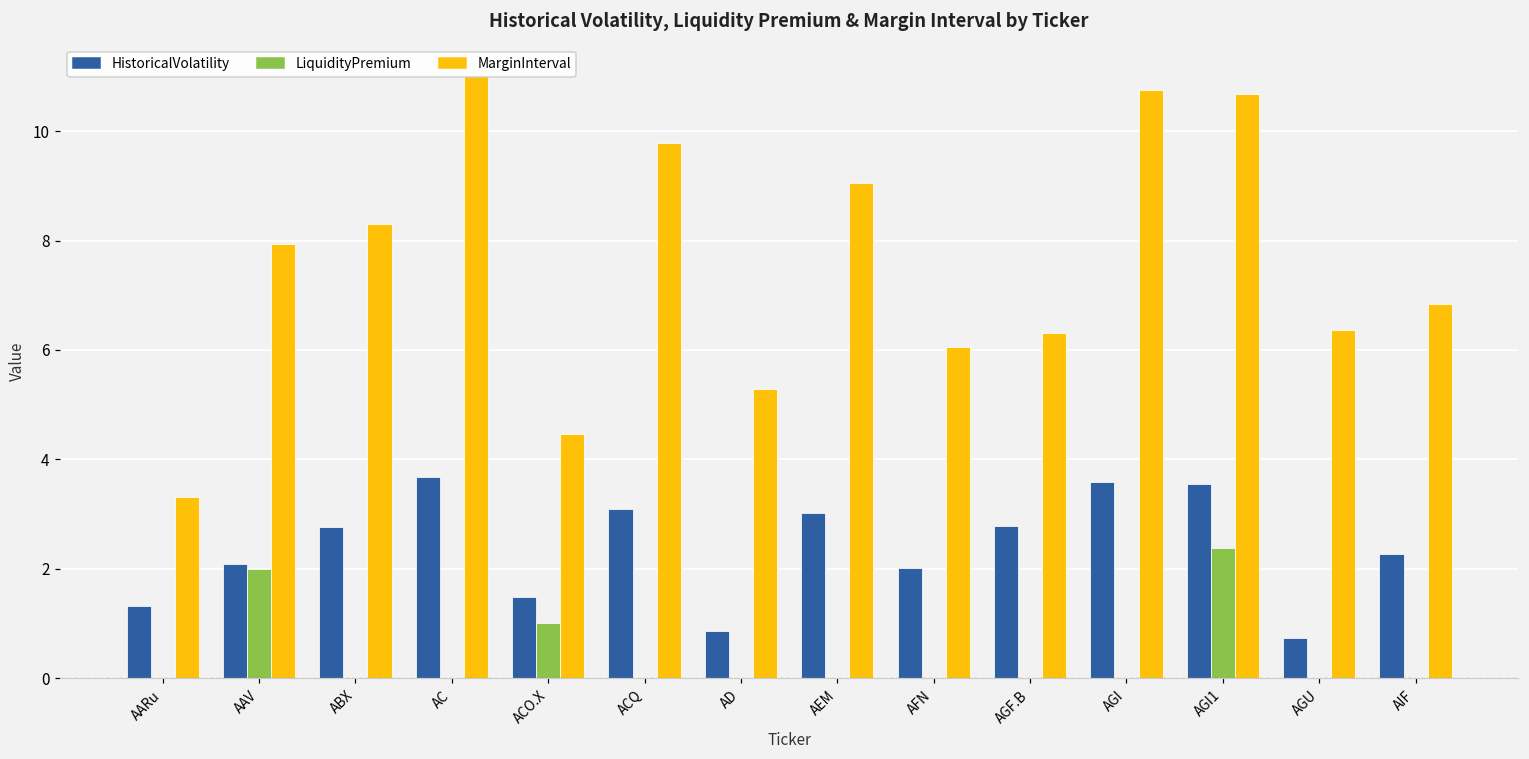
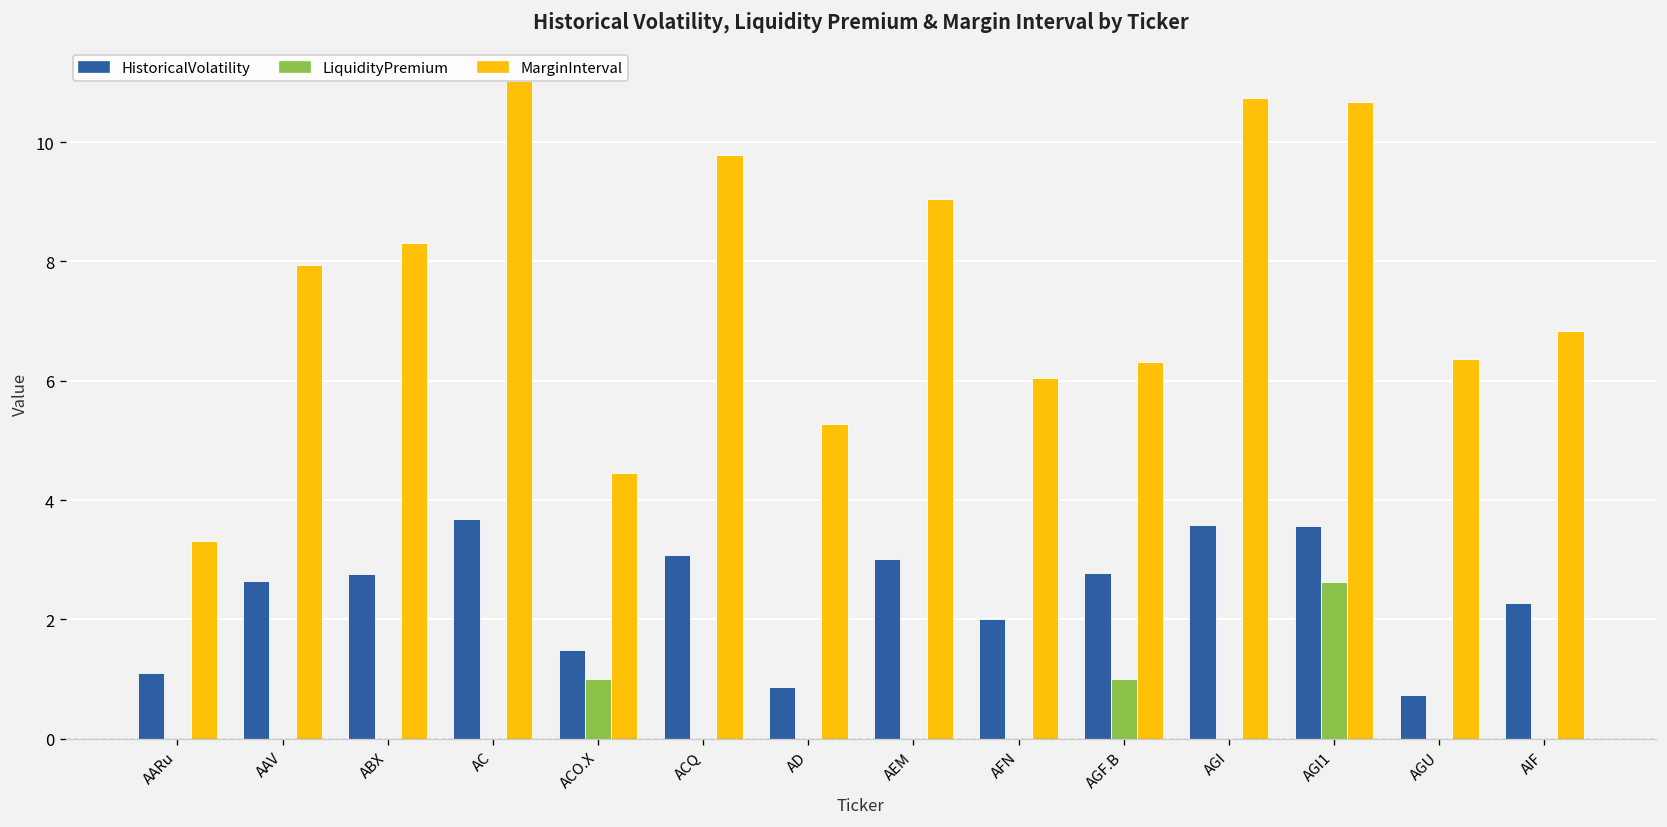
  {
    "HistoricalVolatility": {
-     "AARu": 1.3,
-     "AAV": 2.1,
+     "AARu": 1.1,
+     "AAV": 2.6,
      "ABX": 2.8,
      "AC": 3.7,
      "ACO.X": 1.5,
      "ACQ": 3.1,
      "AD": 0.9,
      "AEM": 3.0,
      "AFN": 2.0,
      "AGF.B": 2.8,
      "AGI": 3.6,
      "AGI1": 3.6,
      "AGU": 0.7,
      "AIF": 2.3
    },
    "LiquidityPremium": {
      "AARu": 0.0,
-     "AAV": 2,
+     "AAV": 0,
      "ABX": 0.0,
      "AC": 0.0,
      "ACO.X": 1.0,
      "ACQ": 0.0,
      "AD": 0.0,
      "AEM": 0.0,
      "AFN": 0.0,
-     "AGF.B": 0,
+     "AGF.B": 1,
      "AGI": 0.0,
-     "AGI1": 2.4,
+     "AGI1": 2.6,
      "AGU": 0.0,
      "AIF": 0.0
    },
    "MarginInterval": {
      "AARu": 3.3,
      "AAV": 7.9,
      "ABX": 8.3,
      "ACO.X": 4.5,
      "ACQ": 9.8,
      "AD": 5.3,
      "AEM": 9.0,
      "AFN": 6.0,
      "AGF.B": 6.3,
      "AGI": 10.7,
      "AGI1": 10.7,
      "AGU": 6.4,
      "AIF": 6.8
    }
  }
